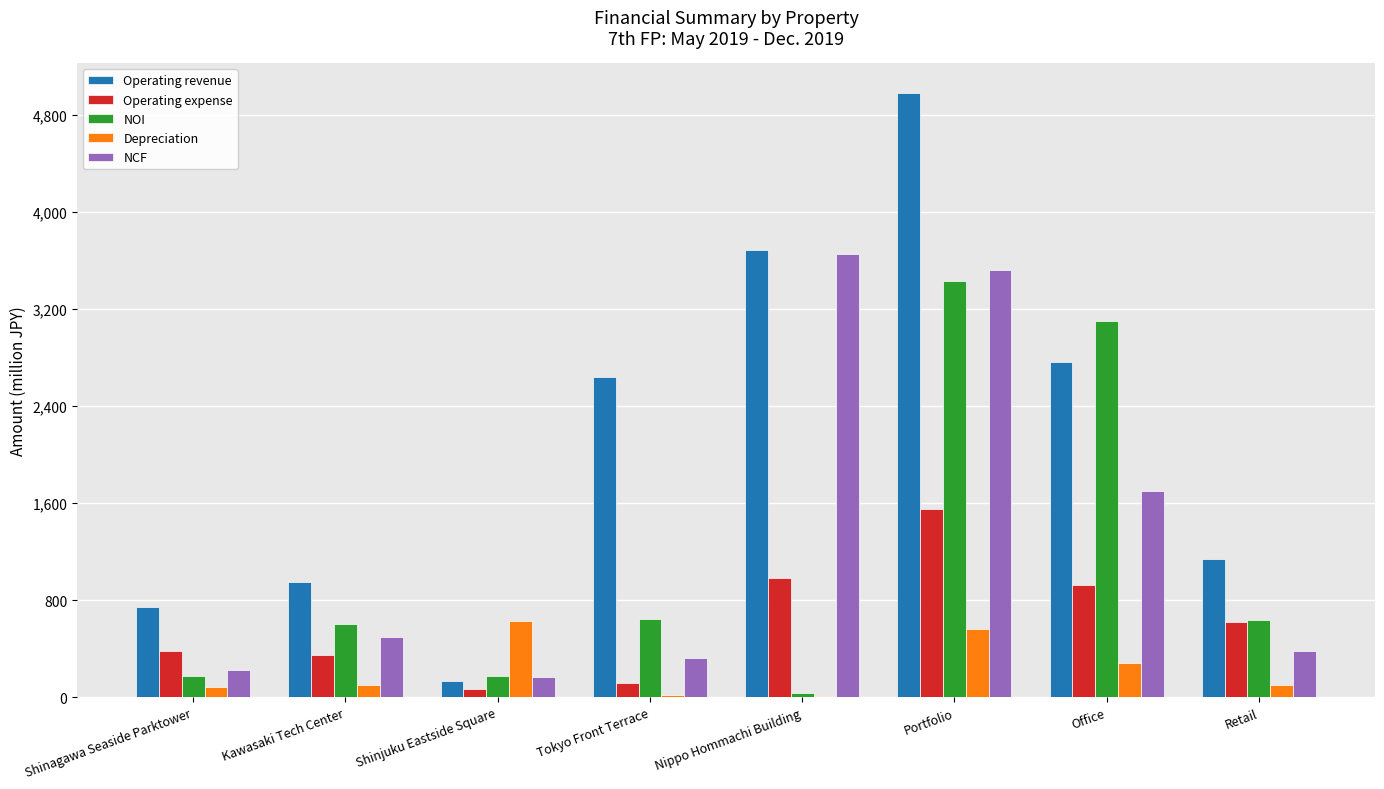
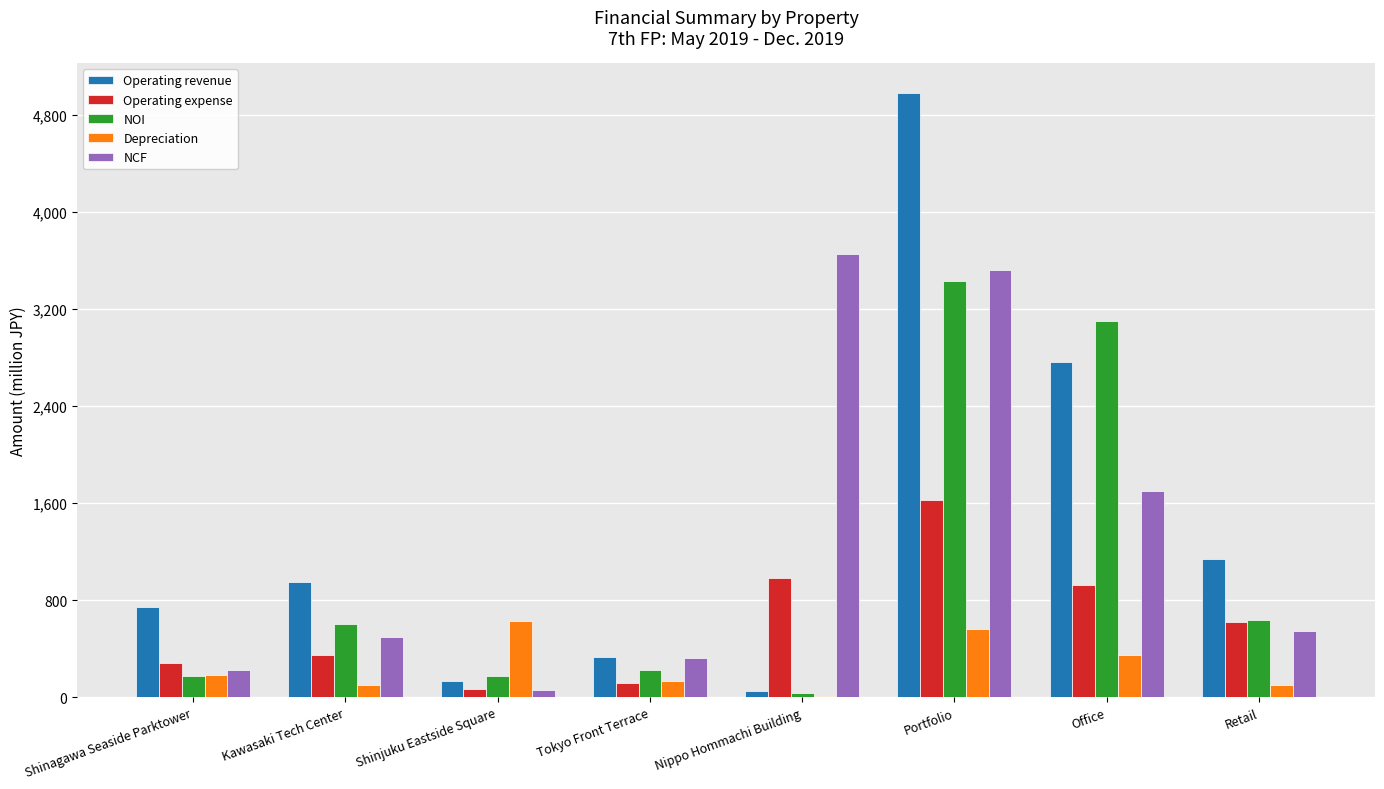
  {
    "Operating revenue": {
      "Shinagawa Seaside Parktower": "740",
      "Kawasaki Tech Center": "950",
      "Shinjuku Eastside Square": "130",
-     "Tokyo Front Terrace": "2,640",
-     "Nippo Hommachi Building": "3,690",
+     "Tokyo Front Terrace": "330",
+     "Nippo Hommachi Building": "50",
      "Portfolio": "4,980",
      "Office": "2,760",
      "Retail": "1,140"
    },
    "Operating expense": {
-     "Shinagawa Seaside Parktower": "380",
+     "Shinagawa Seaside Parktower": "280",
      "Kawasaki Tech Center": "350",
      "Shinjuku Eastside Square": "60",
      "Tokyo Front Terrace": "110",
      "Nippo Hommachi Building": "980",
-     "Portfolio": "1,550",
+     "Portfolio": "1,620",
      "Office": "930",
      "Retail": "620"
    },
    "NOI": {
      "Shinagawa Seaside Parktower": "170",
      "Kawasaki Tech Center": "600",
      "Shinjuku Eastside Square": "170",
-     "Tokyo Front Terrace": "640",
+     "Tokyo Front Terrace": "220",
      "Nippo Hommachi Building": "40",
      "Portfolio": "3,430",
      "Office": "3,100",
      "Retail": "630"
    },
    "Depreciation": {
-     "Shinagawa Seaside Parktower": "80",
+     "Shinagawa Seaside Parktower": "180",
      "Kawasaki Tech Center": "100",
      "Shinjuku Eastside Square": "630",
-     "Tokyo Front Terrace": "20",
+     "Tokyo Front Terrace": "130",
      "Portfolio": "560",
-     "Office": "280",
+     "Office": "350",
      "Retail": "100"
    },
    "NCF": {
      "Shinagawa Seaside Parktower": "230",
      "Kawasaki Tech Center": "500",
-     "Shinjuku Eastside Square": "170",
+     "Shinjuku Eastside Square": "60",
      "Tokyo Front Terrace": "320",
      "Nippo Hommachi Building": "3,650",
      "Portfolio": "3,520",
      "Office": "1,700",
-     "Retail": "380"
+     "Retail": "540"
    }
  }
